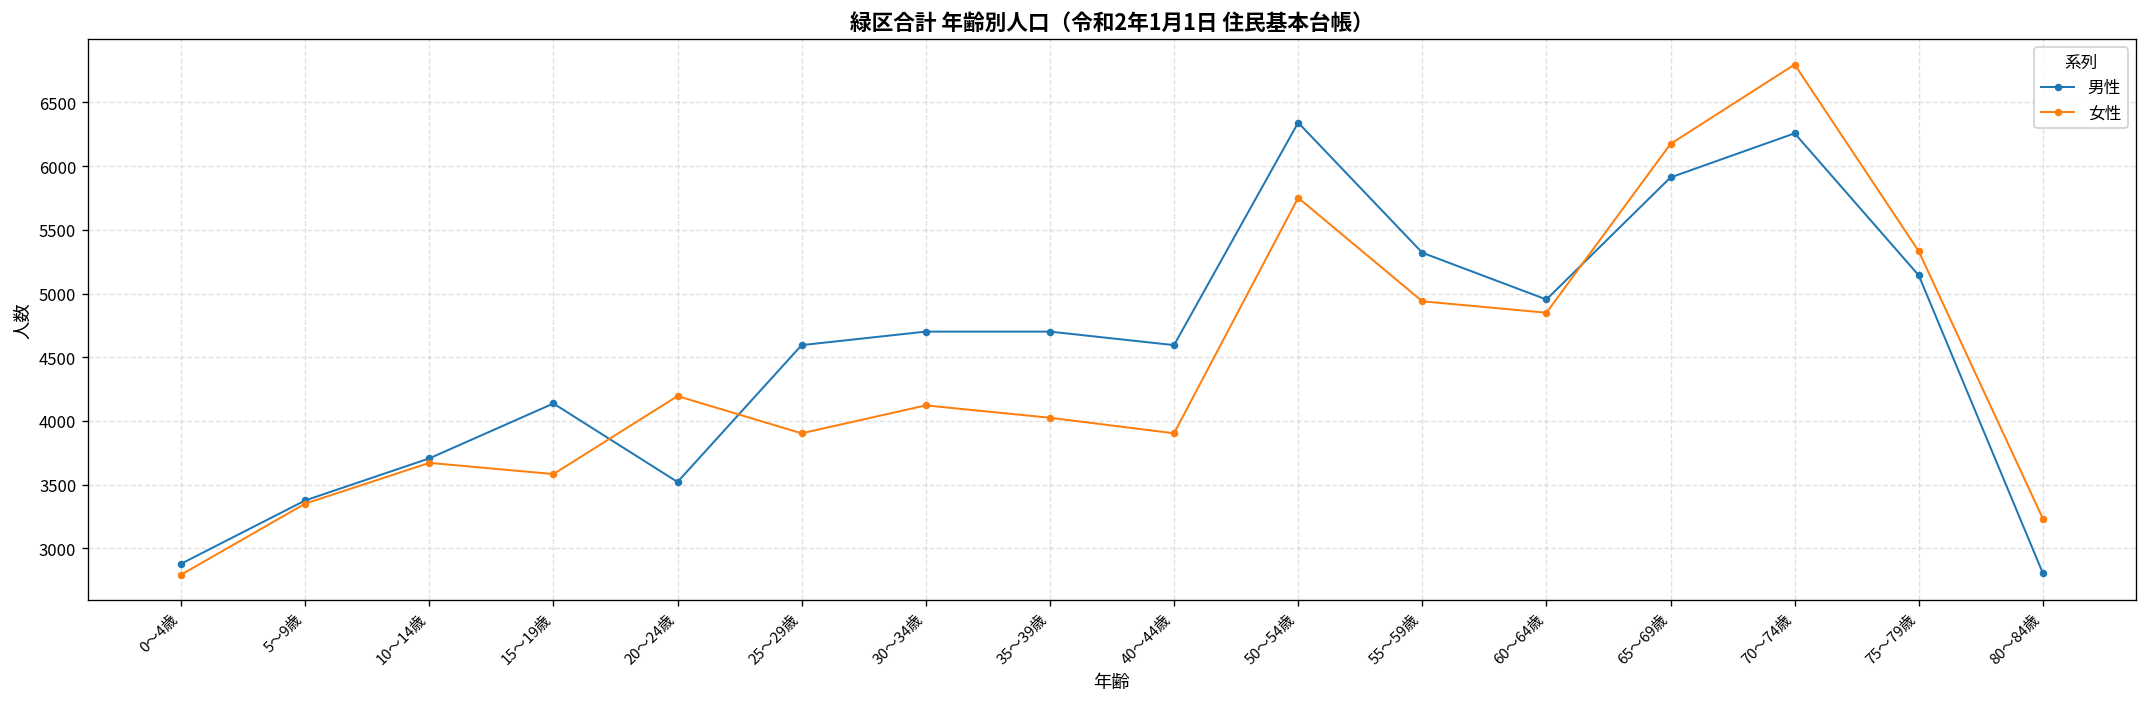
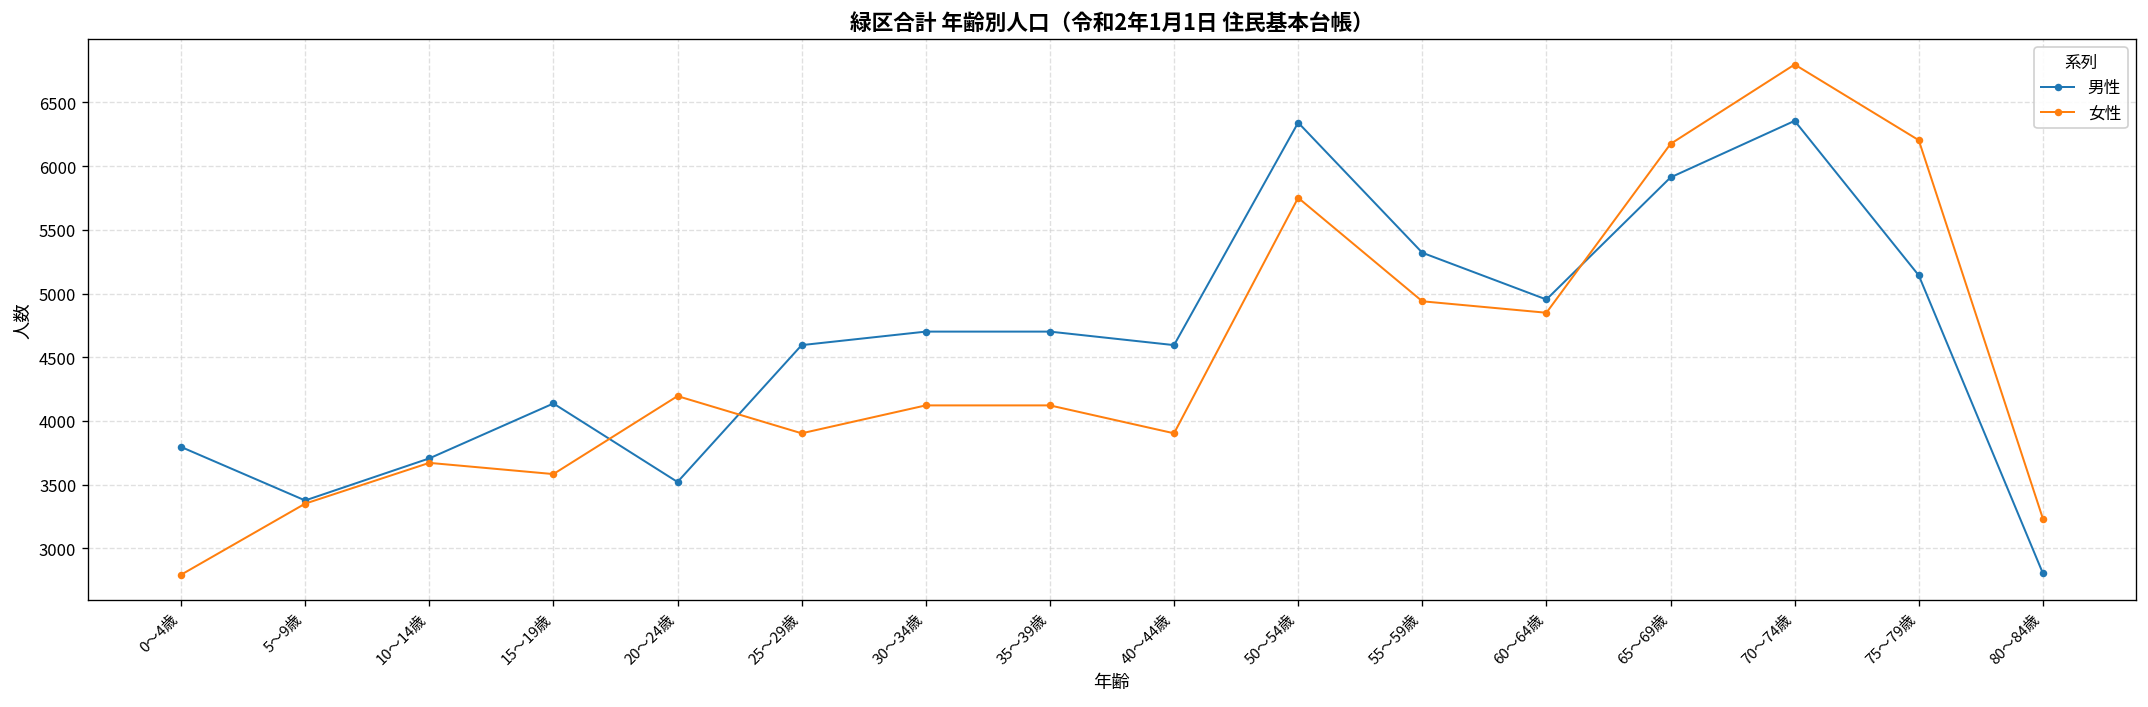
  {
    "男性": {
-     "0～4歳": 2880,
+     "0～4歳": 3800,
      "5～9歳": 3380,
      "10～14歳": 3710,
      "15～19歳": 4140,
      "20～24歳": 3520,
      "25～29歳": 4600,
      "30～34歳": 4700,
      "35～39歳": 4700,
      "40～44歳": 4600,
      "50～54歳": 6340,
      "55～59歳": 5320,
      "60～64歳": 4950,
      "65～69歳": 5910,
-     "70～74歳": 6260,
+     "70～74歳": 6360,
      "75～79歳": 5140,
      "80～84歳": 2800
    },
    "女性": {
      "0～4歳": 2790,
      "5～9歳": 3350,
      "10～14歳": 3670,
      "15～19歳": 3580,
      "20～24歳": 4200,
      "25～29歳": 3900,
      "30～34歳": 4120,
-     "35～39歳": 4030,
+     "35～39歳": 4120,
      "40～44歳": 3900,
      "50～54歳": 5750,
      "55～59歳": 4940,
      "60～64歳": 4850,
      "65～69歳": 6170,
      "70～74歳": 6800,
-     "75～79歳": 5330,
+     "75～79歳": 6200,
      "80～84歳": 3230
    }
  }
